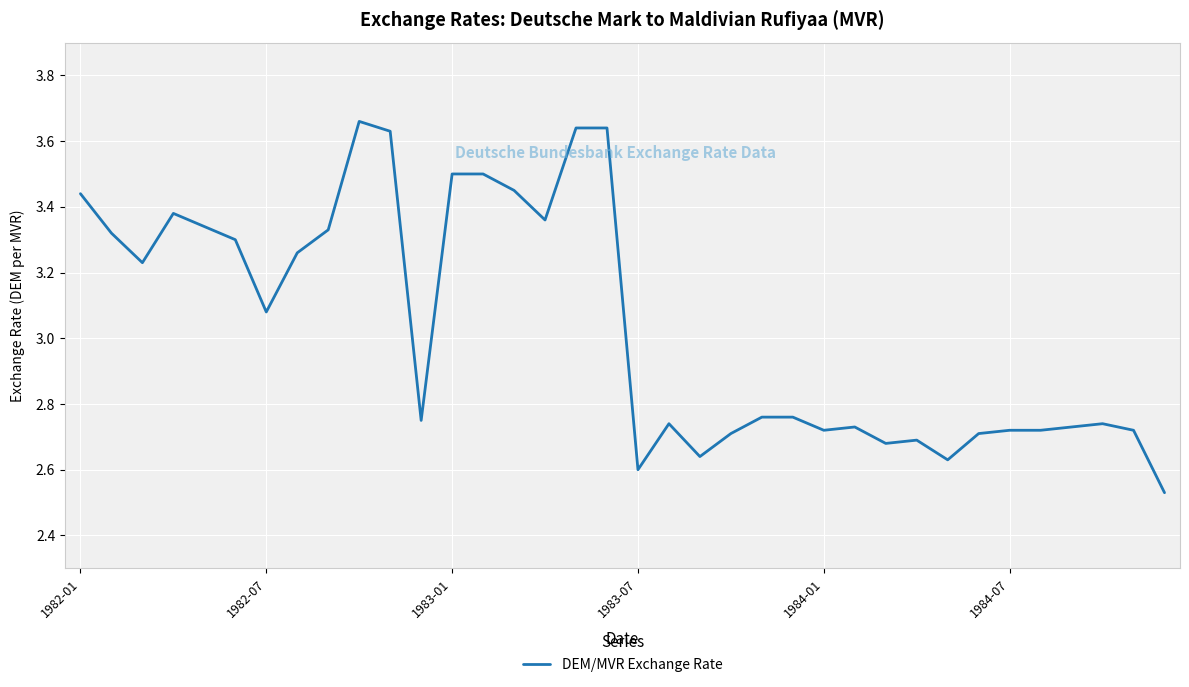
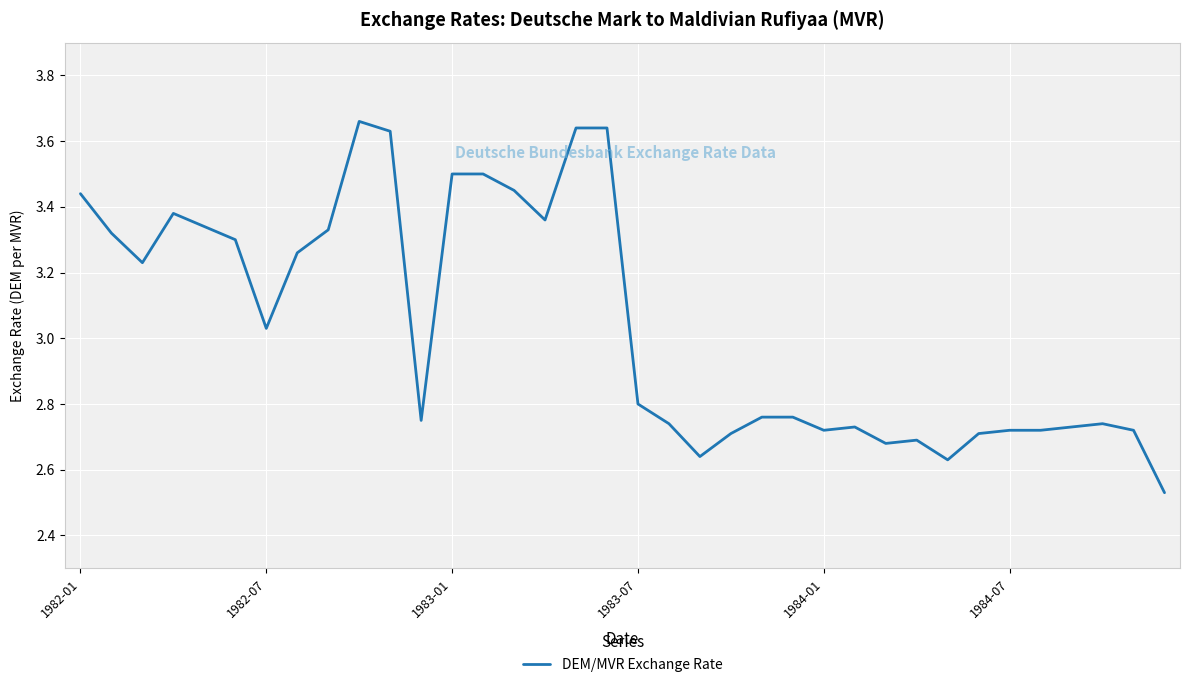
  {
    "1982-01": 3.44,
-   "1982-07": 3.08,
+   "1982-07": 3.03,
    "1983-01": 3.50,
-   "1983-07": 2.6,
+   "1983-07": 2.8,
    "1984-01": 2.72,
    "1984-07": 2.72
  }
